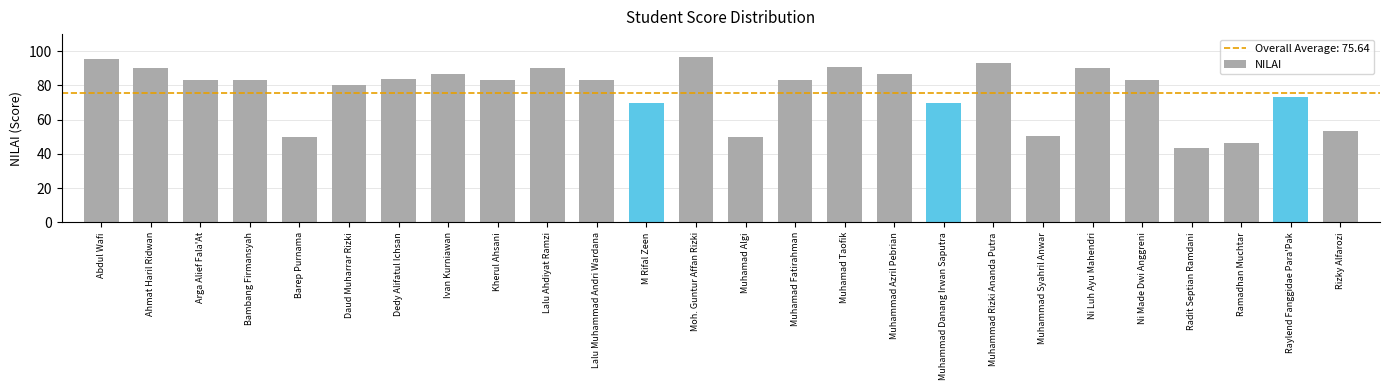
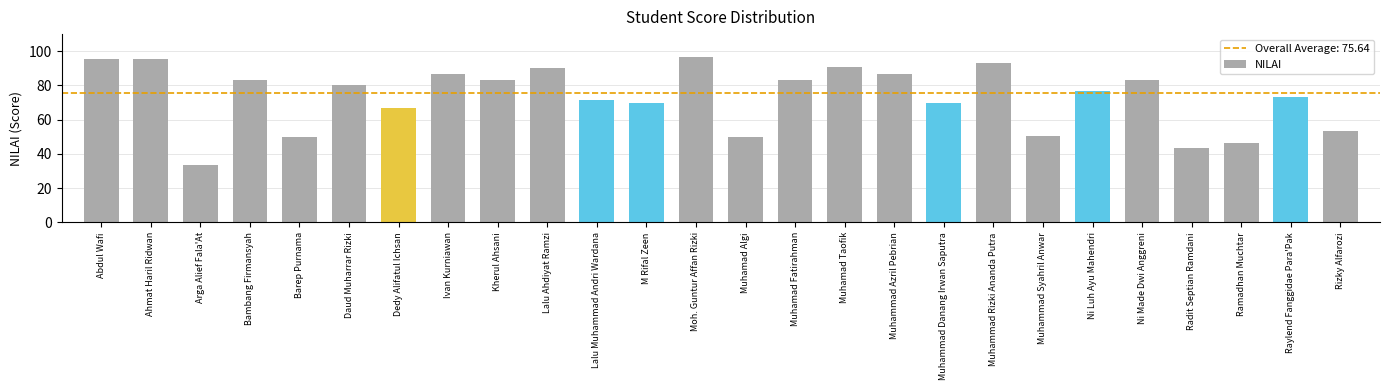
  {
    "Abdul Wafi": 95,
-   "Ahmat Haril Ridwan": 90,
-   "Arga Alief Fala'At": 83,
+   "Ahmat Haril Ridwan": 96,
+   "Arga Alief Fala'At": 34,
    "Bambang Firmansyah": 83,
    "Barep Purnama": 50,
    "Daud Muharrar Rizki": 80,
-   "Dedy Alifatul Ichsan": 84,
+   "Dedy Alifatul Ichsan": 67,
    "Ivan Kurniawan": 87,
    "Kherul Ahsani": 83,
    "Lalu Ahdiyat Ramzi": 90,
-   "Lalu Muhammad Andri Wardana": 83,
+   "Lalu Muhammad Andri Wardana": 72,
    "M Rifal Zeen": 70,
    "Moh. Guntur Affan Rizki": 97,
    "Muhamad Algi": 50,
    "Muhamad Fatirahman": 83,
    "Muhamad Taofik": 91,
    "Muhammad Azril Pebrian": 87,
    "Muhammad Danang Irwan Saputra": 70,
    "Muhammad Rizki Ananda Putra": 93,
    "Muhammad Syahril Anwar": 51,
-   "Ni Luh Ayu Mahendri": 90,
+   "Ni Luh Ayu Mahendri": 77,
    "Ni Made Dwi Anggreni": 83,
    "Radit Septian Ramdani": 43,
    "Ramadhan Muchtar": 46,
    "Raylend Fanggidae Para'Pak": 73,
    "Rizky Alfarozi": 53
  }
